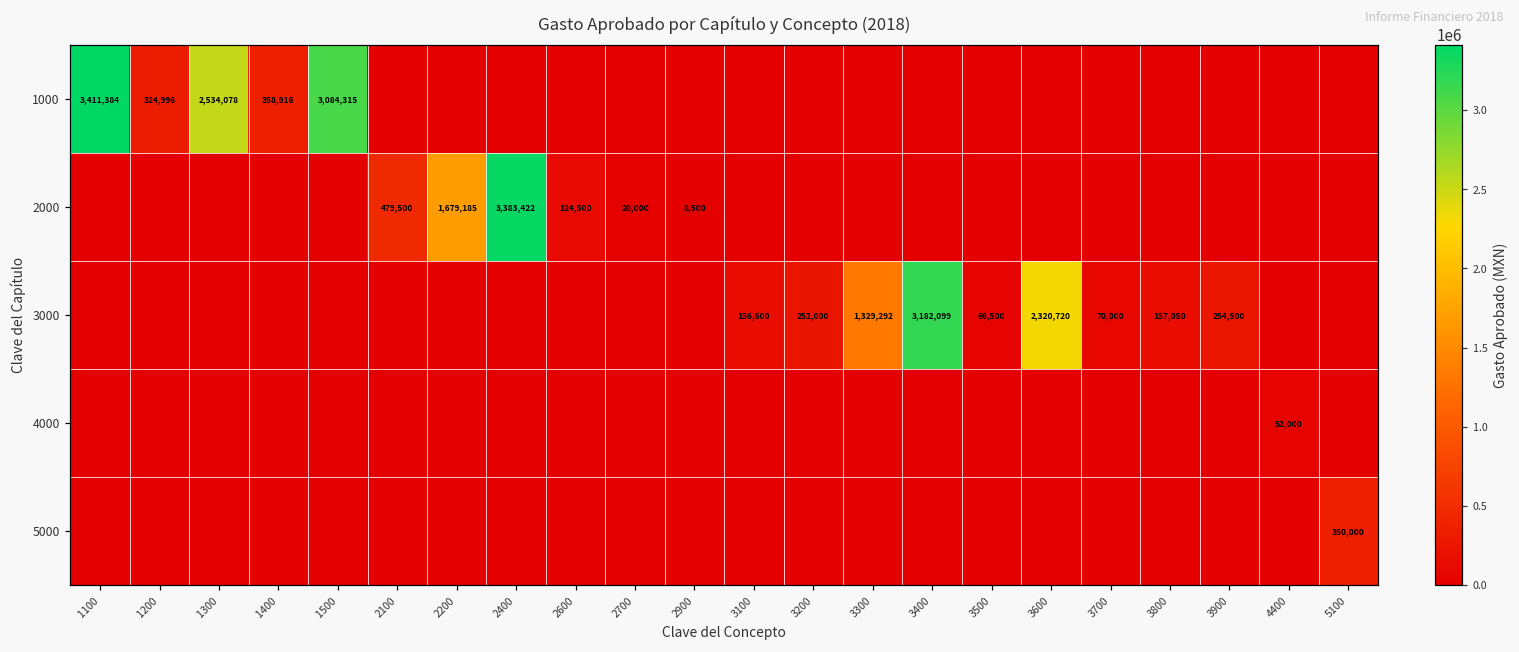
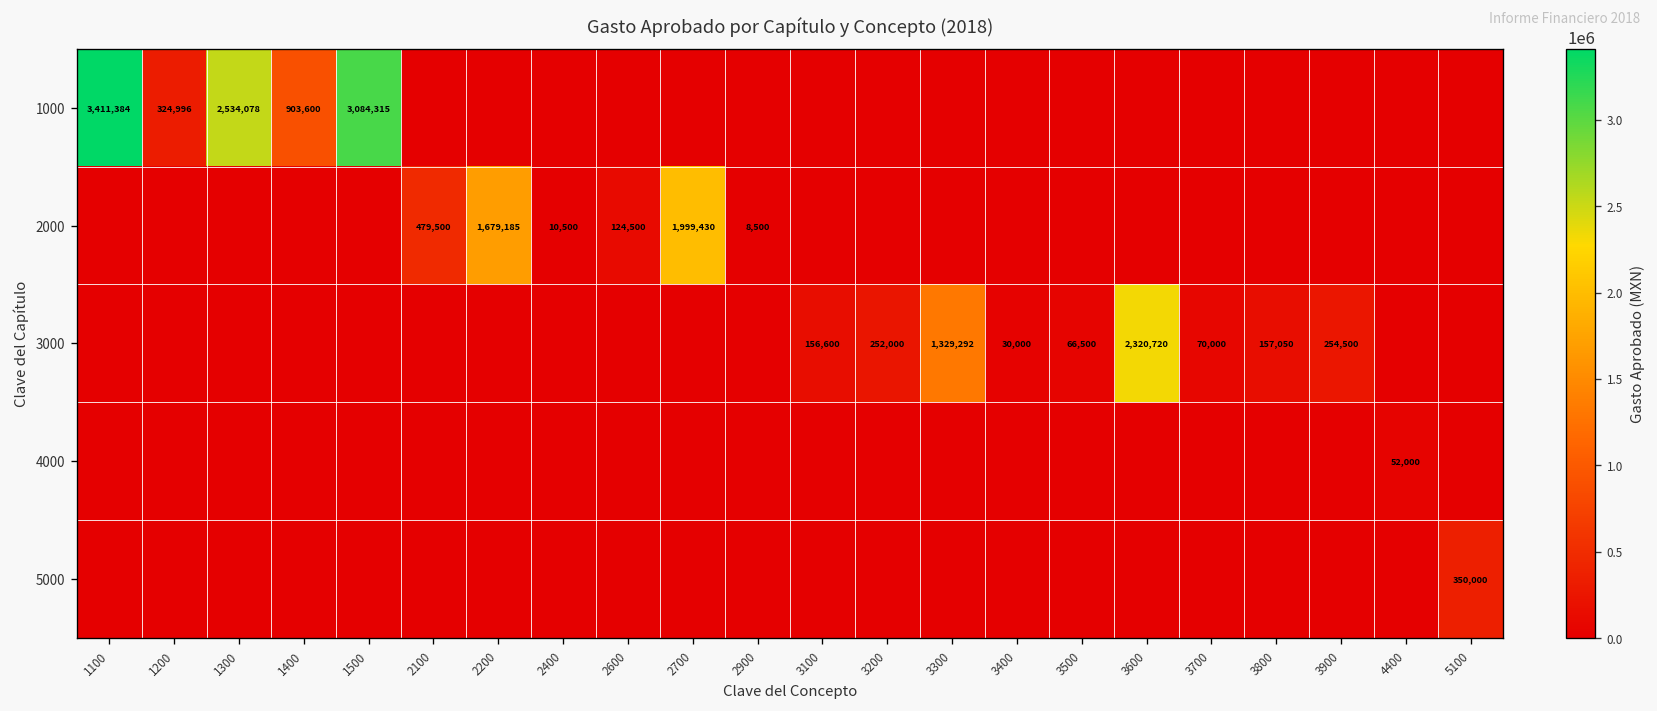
  {
    "1000": {
      "1100": "3,411,384",
      "1200": "324,996",
      "1300": "2,534,078",
-     "1400": "358,916",
+     "1400": "903,600",
      "1500": "3,084,315"
    },
    "2000": {
      "2100": "479,500",
      "2200": "1,679,185",
-     "2400": "3,383,422",
+     "2400": "10,500",
      "2600": "124,500",
-     "2700": "20,000",
+     "2700": "1,999,430",
      "2900": "8,500"
    },
    "3000": {
      "3100": "156,600",
      "3200": "252,000",
      "3300": "1,329,292",
-     "3400": "3,182,099",
+     "3400": "30,000",
      "3500": "66,500",
      "3600": "2,320,720",
      "3700": "70,000",
      "3800": "157,050",
      "3900": "254,500"
    },
    "4000": {
      "4400": "52,000"
    },
    "5000": {
      "5100": "350,000"
    }
  }
